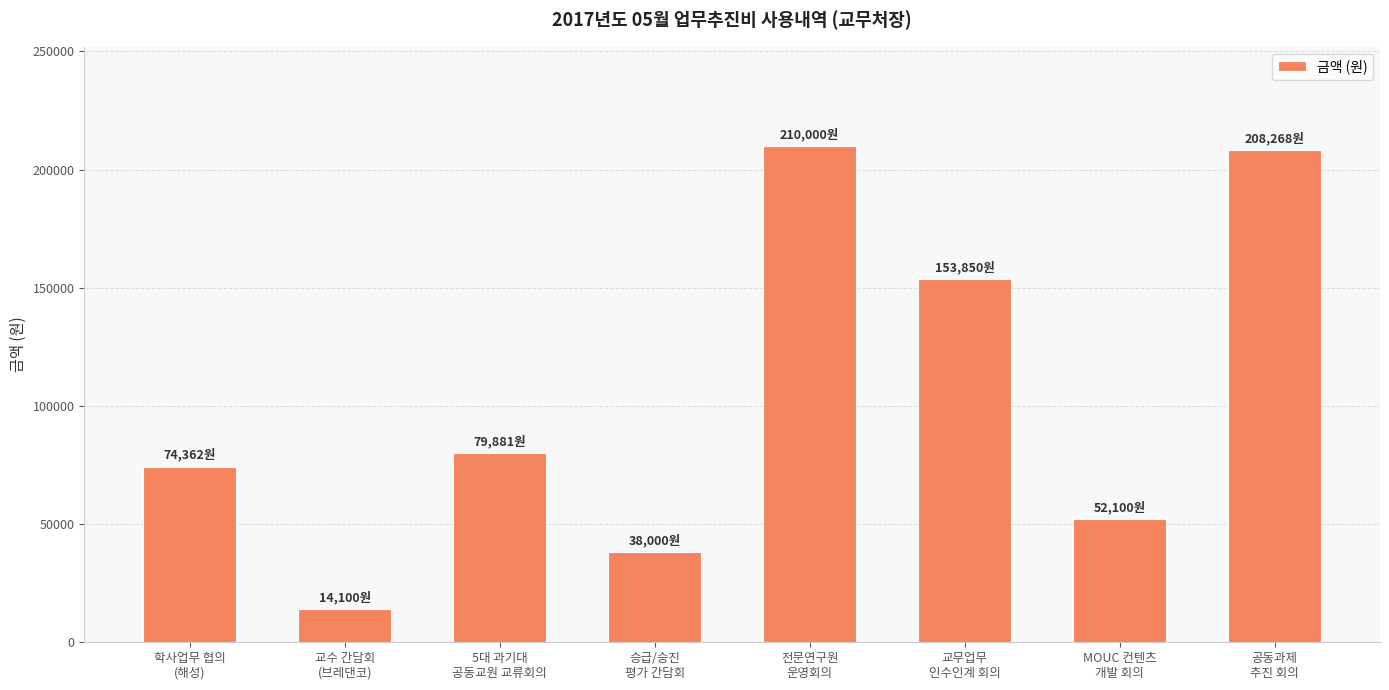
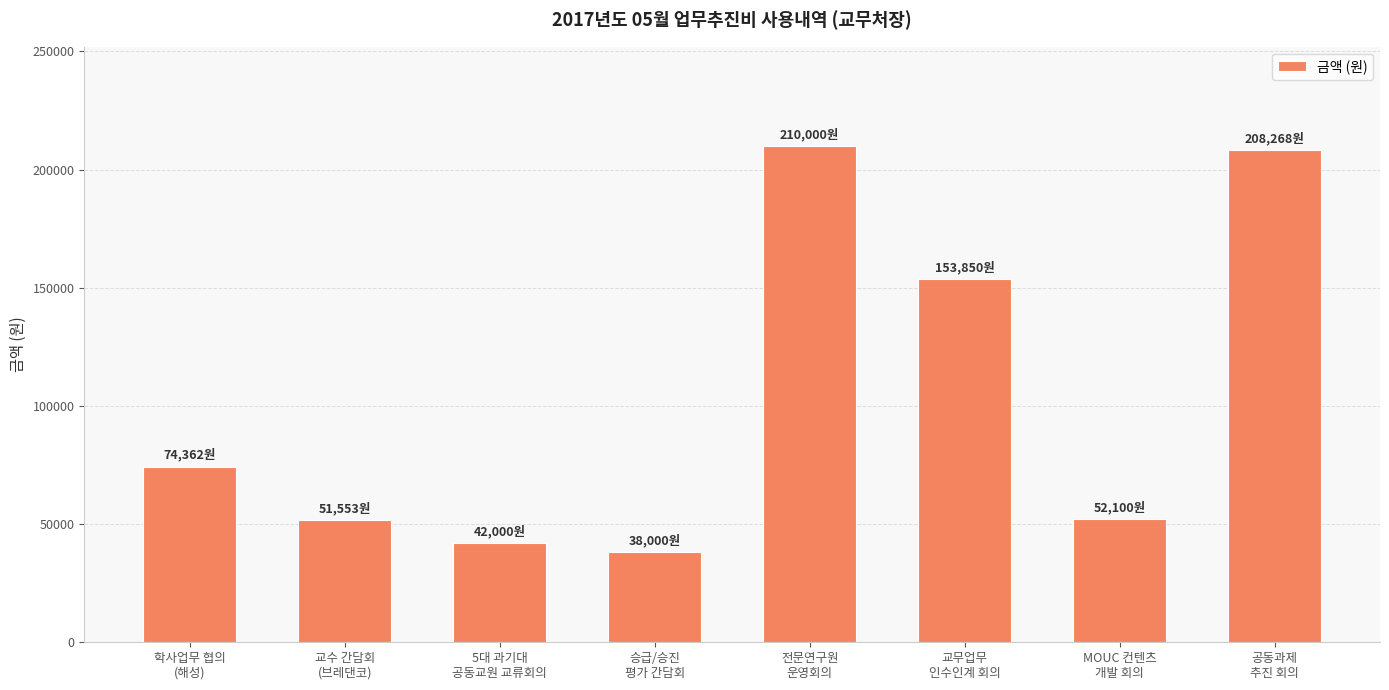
  {
    "학사업무 협의 (해성)": "74,362원",
-   "교수 간담회 (브레댄코)": "14,100원",
-   "5대 과기대 공동교원 교류회의": "79,881원",
+   "교수 간담회 (브레댄코)": "51,553원",
+   "5대 과기대 공동교원 교류회의": "42,000원",
    "승급/승진 평가 간담회": "38,000원",
    "전문연구원 운영회의": "210,000원",
    "교무업무 인수인계 회의": "153,850원",
    "MOUC 컨텐츠 개발 회의": "52,100원",
    "공동과제 추진 회의": "208,268원"
  }
